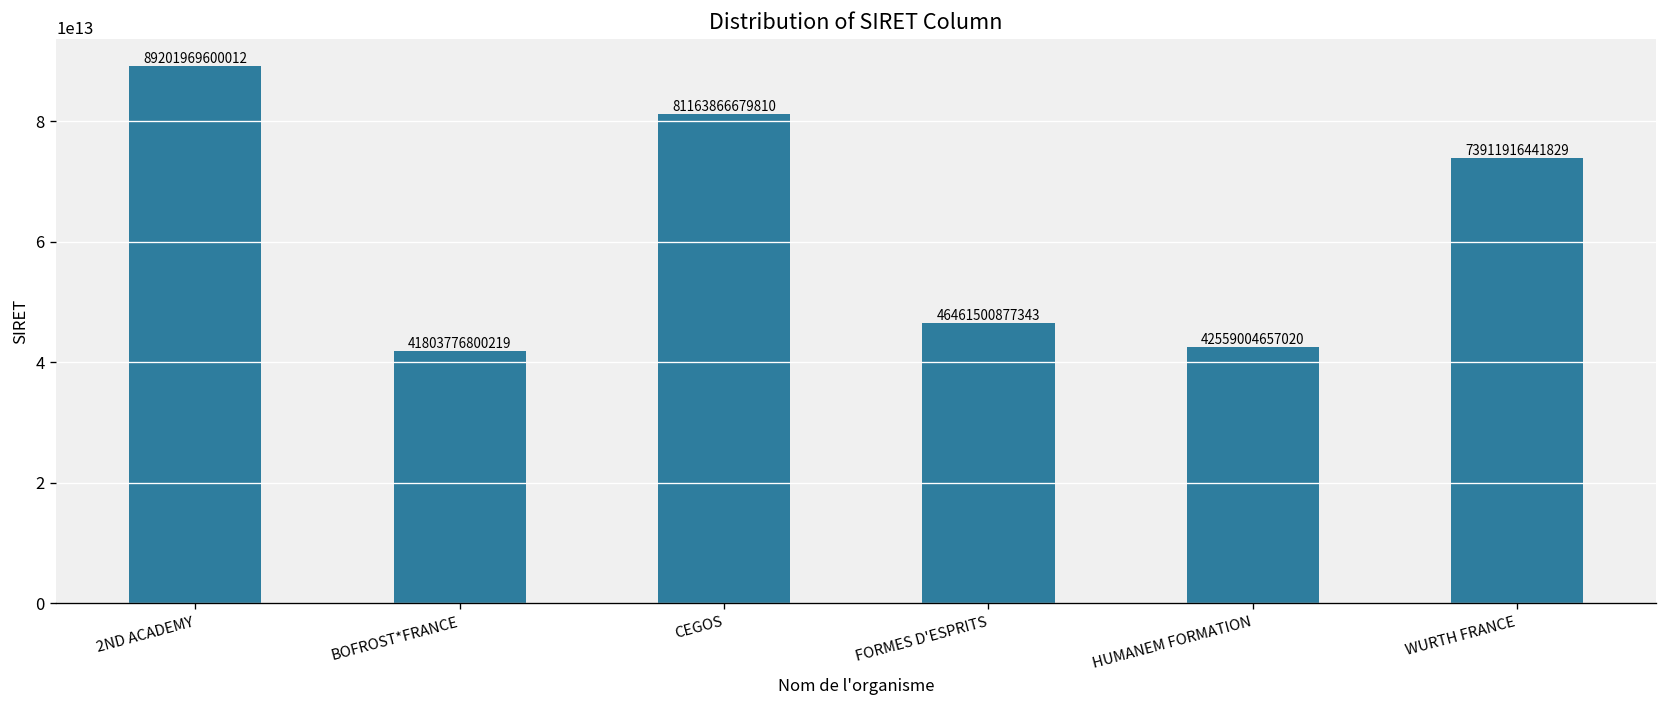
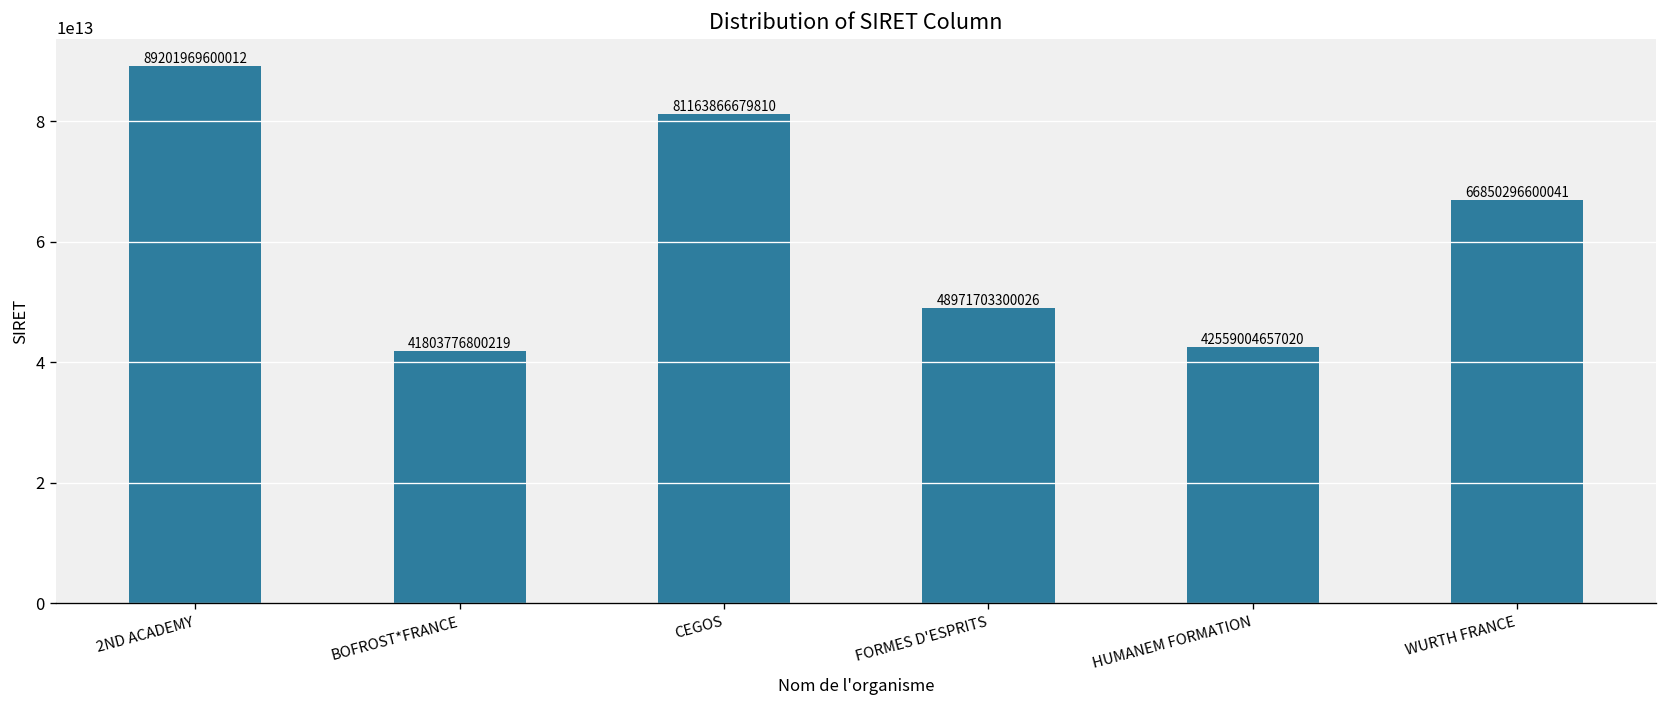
  {
    "2ND ACADEMY": 89201969600012,
    "BOFROST*FRANCE": 41803776800219,
    "CEGOS": 81163866679810,
-   "FORMES D'ESPRITS": 46461500877343,
+   "FORMES D'ESPRITS": 48971703300026,
    "HUMANEM FORMATION": 42559004657020,
-   "WURTH FRANCE": 73911916441829
+   "WURTH FRANCE": 66850296600041
  }
